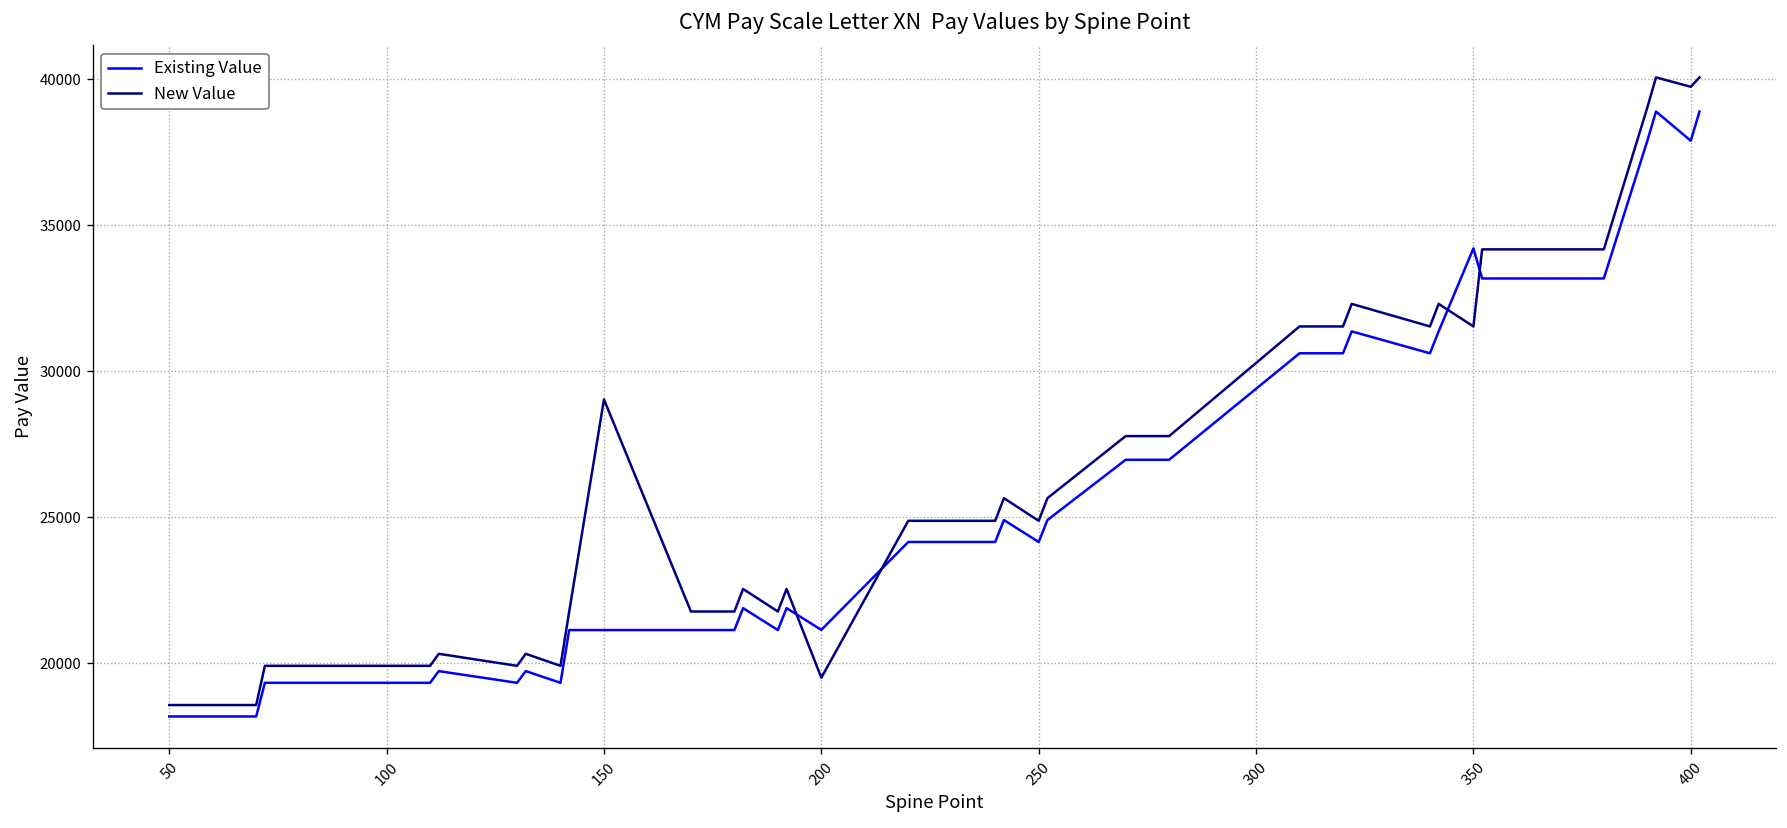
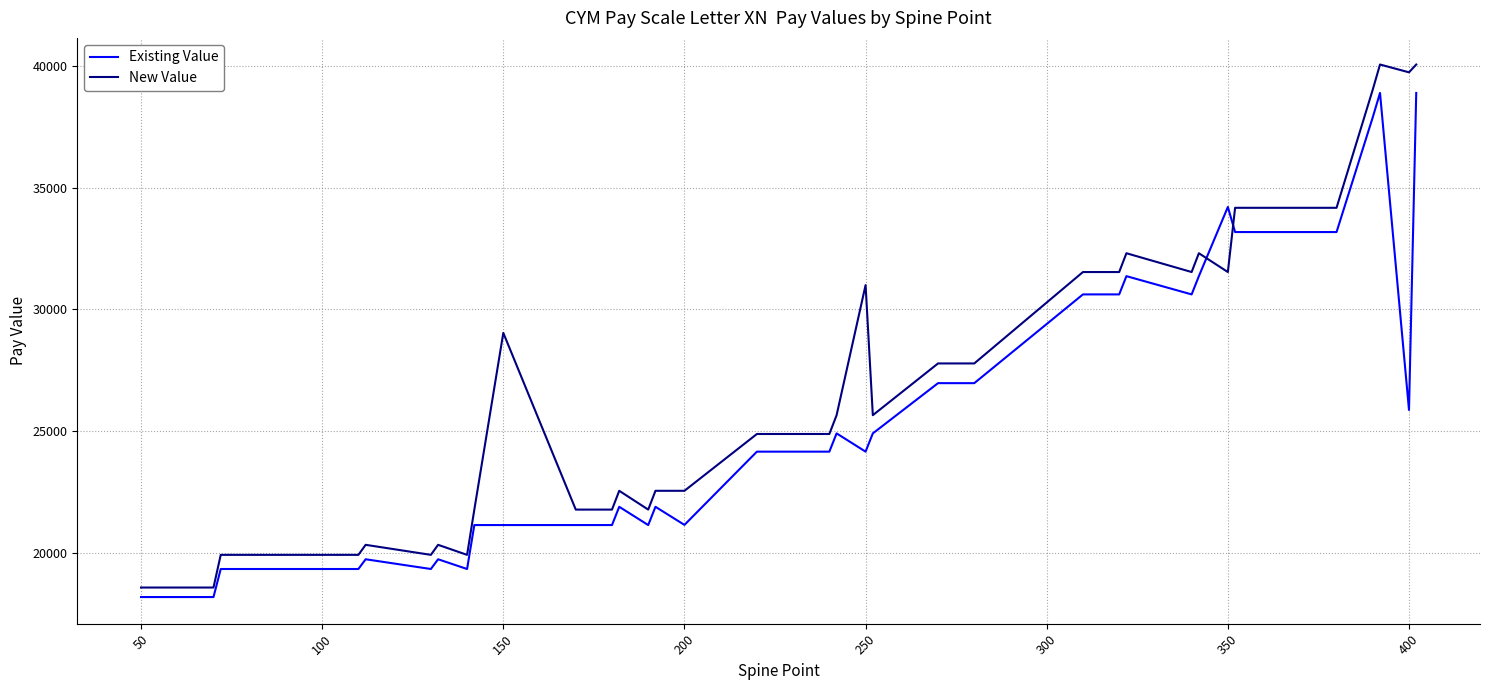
  {
    "Existing Value": {
      "50": 18200,
      "100": 19300,
      "150": 21100,
      "200": 21100,
      "250": 24200,
      "350": 34200,
-     "400": 37900
+     "400": 25900
    },
    "New Value": {
      "50": 18600,
      "100": 19900,
      "150": 29000,
-     "200": 19500,
-     "250": 24900,
+     "200": 22500,
+     "250": 31000,
      "350": 31500,
      "400": 39700
    }
  }
